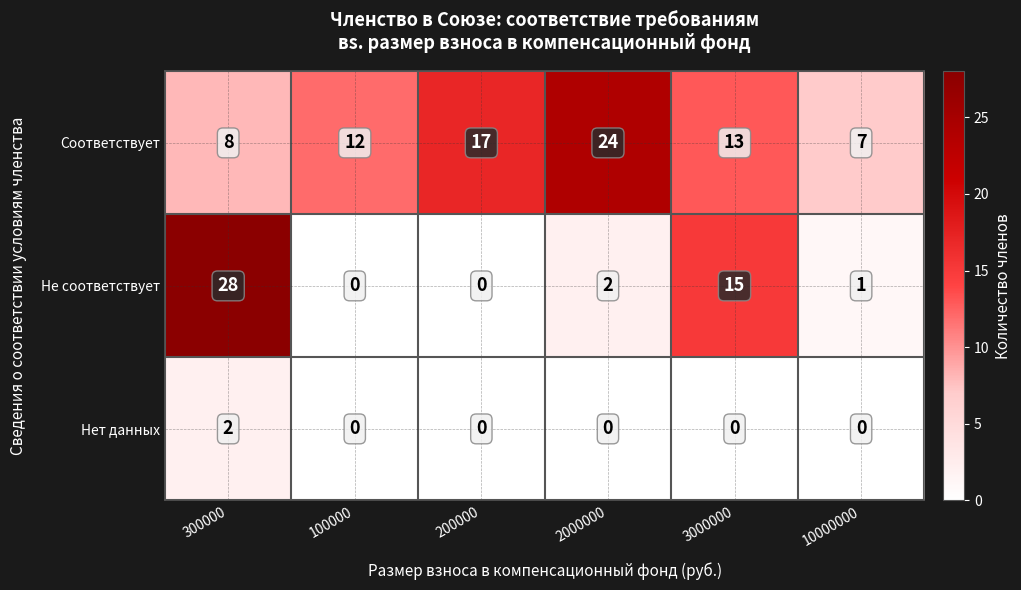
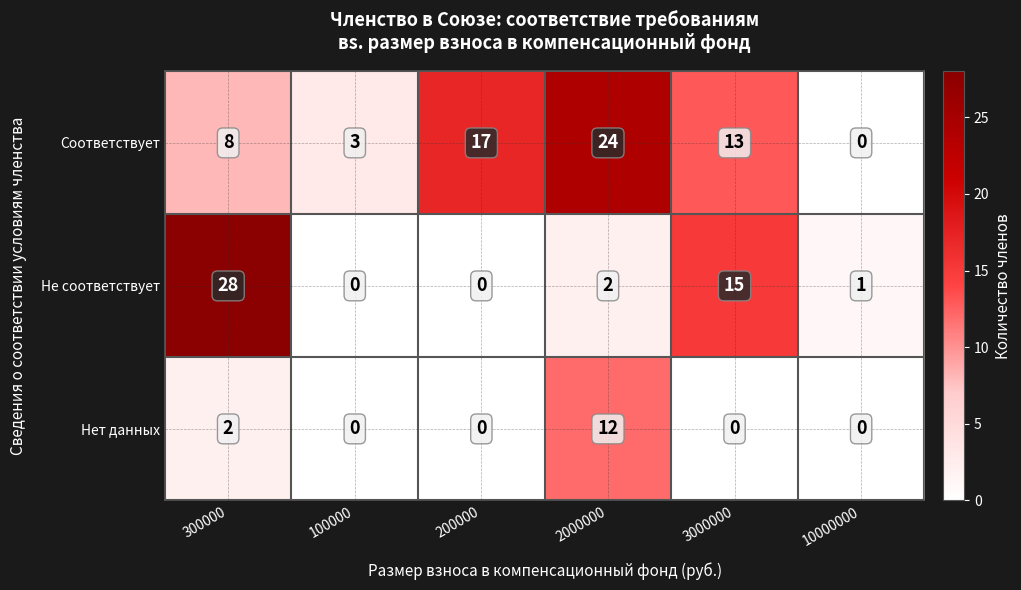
  {
    "Соответствует": {
-     "100000": 12,
-     "10000000": 7
+     "100000": 3,
+     "10000000": 0
    },
    "Нет данных": {
-     "2000000": 0
+     "2000000": 12
    }
  }
